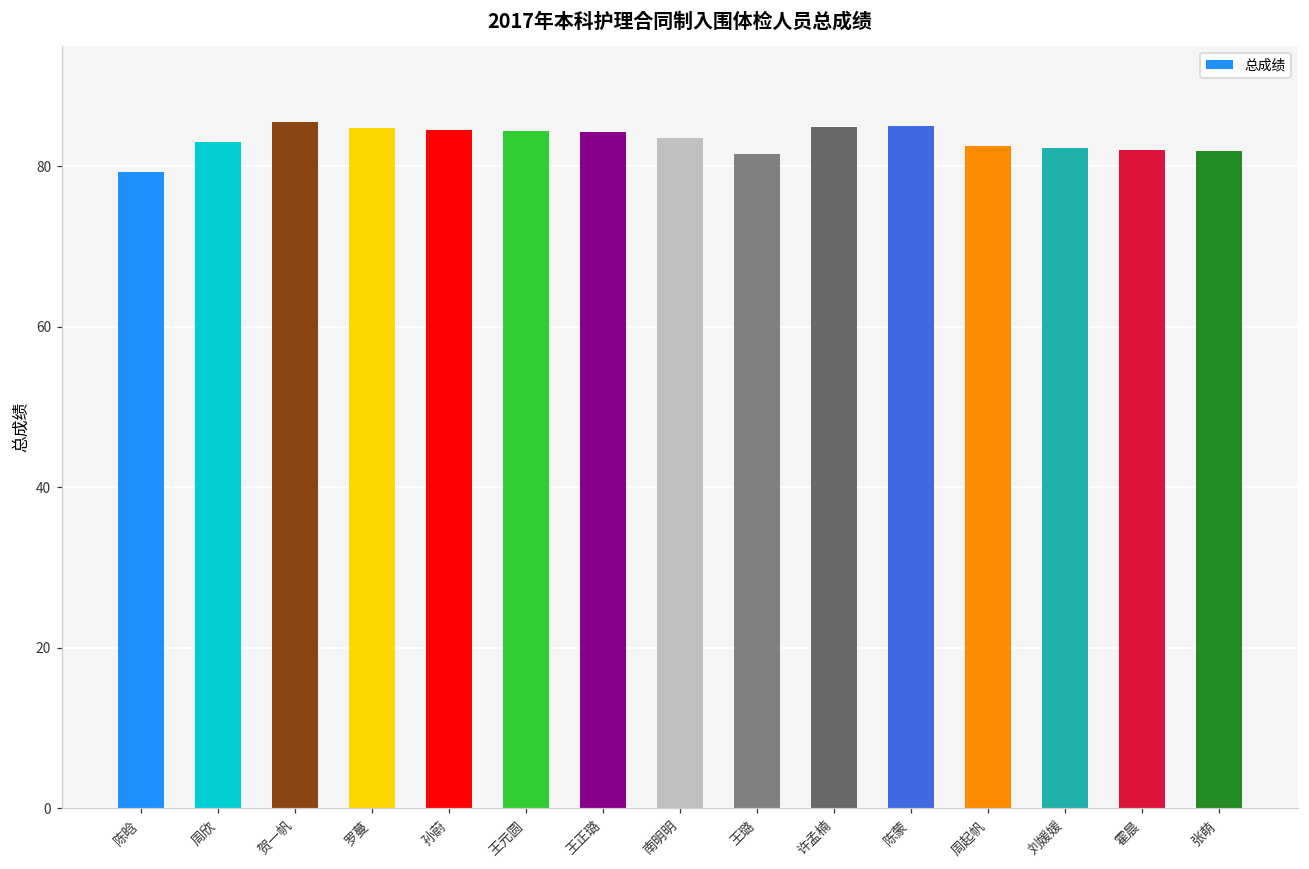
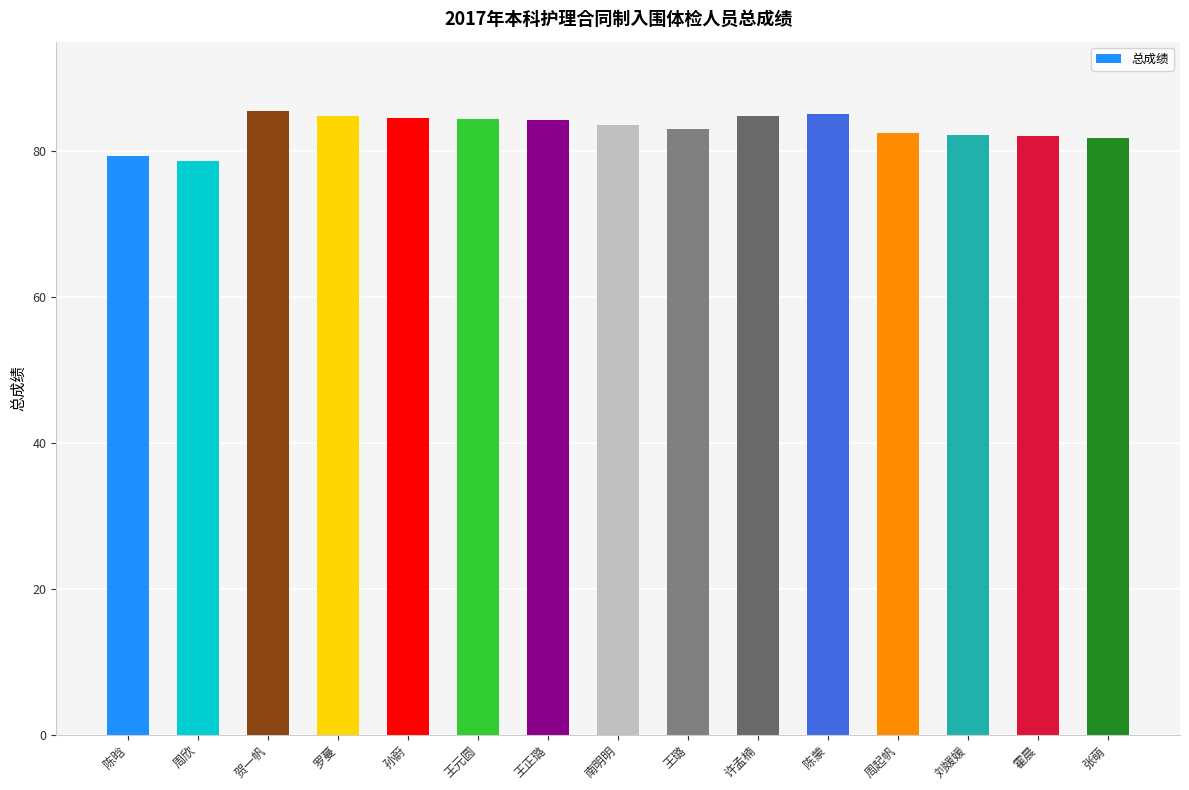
  {
    "陈晗": 79,
-   "周欣": 83,
+   "周欣": 79,
    "贺一帆": 86,
    "罗蔓": 85,
    "孙蔚": 85,
    "王元圆": 84,
    "王正璐": 84,
    "南明明": 84,
-   "王璐": 81,
+   "王璐": 83,
    "许孟楠": 85,
    "陈蒙": 85,
    "周起帆": 82,
    "刘媛媛": 82,
    "霍晨": 82,
    "张萌": 82
  }
